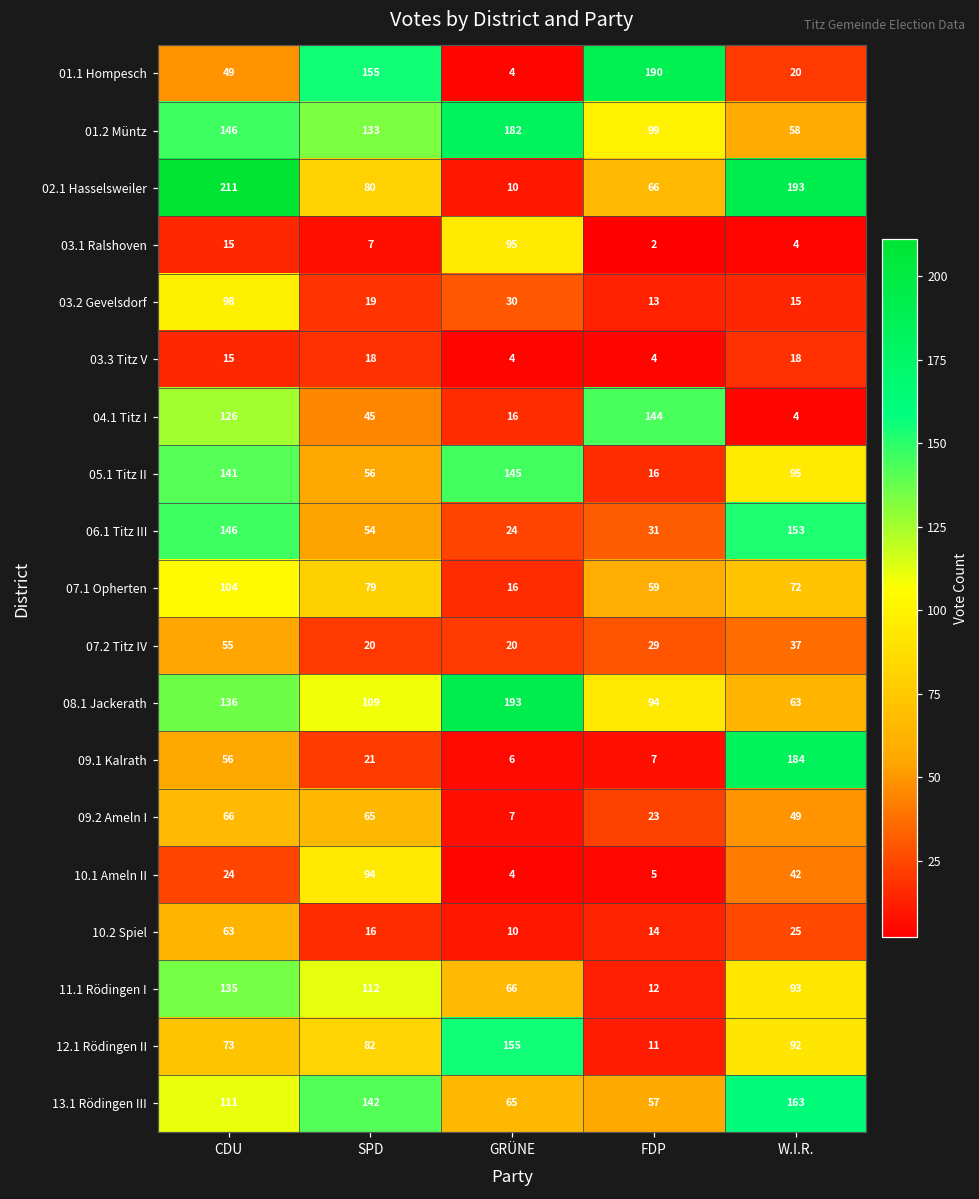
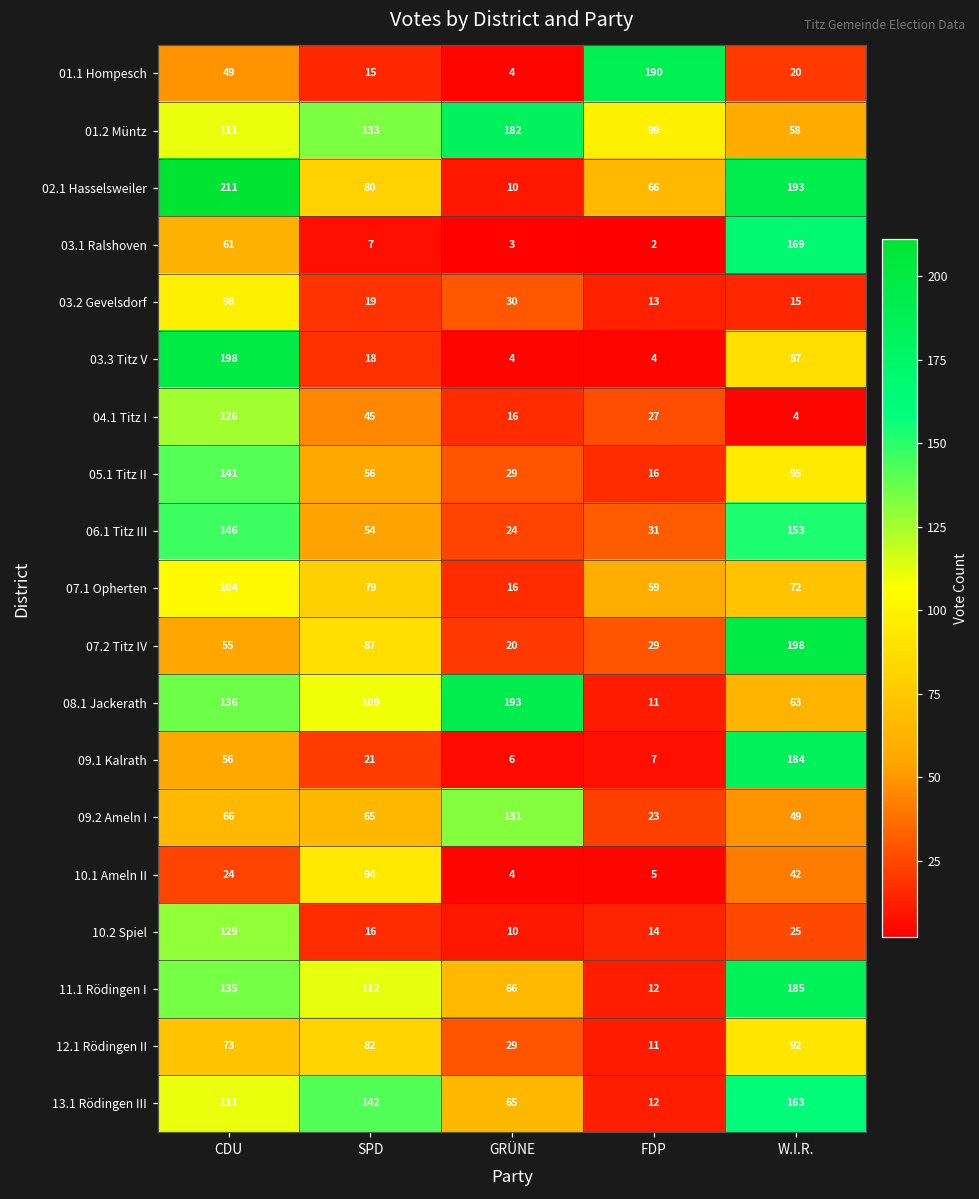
  {
    "01.1 Hompesch": {
      "CDU": 49,
-     "SPD": 155,
+     "SPD": 15,
      "GRÜNE": 4,
      "FDP": 190,
      "W.I.R.": 20
    },
    "01.2 Müntz": {
-     "CDU": 146,
+     "CDU": 111,
      "SPD": 133,
      "GRÜNE": 182,
      "FDP": 99,
      "W.I.R.": 58
    },
    "02.1 Hasselsweiler": {
      "CDU": 211,
      "SPD": 80,
      "GRÜNE": 10,
      "FDP": 66,
      "W.I.R.": 193
    },
    "03.1 Ralshoven": {
-     "CDU": 15,
+     "CDU": 61,
      "SPD": 7,
-     "GRÜNE": 95,
+     "GRÜNE": 3,
      "FDP": 2,
-     "W.I.R.": 4
+     "W.I.R.": 169
    },
    "03.2 Gevelsdorf": {
      "CDU": 98,
      "SPD": 19,
      "GRÜNE": 30,
      "FDP": 13,
      "W.I.R.": 15
    },
    "03.3 Titz V": {
-     "CDU": 15,
+     "CDU": 198,
      "SPD": 18,
      "GRÜNE": 4,
      "FDP": 4,
-     "W.I.R.": 18
+     "W.I.R.": 87
    },
    "04.1 Titz I": {
      "CDU": 126,
      "SPD": 45,
      "GRÜNE": 16,
-     "FDP": 144,
+     "FDP": 27,
      "W.I.R.": 4
    },
    "05.1 Titz II": {
      "CDU": 141,
      "SPD": 56,
-     "GRÜNE": 145,
+     "GRÜNE": 29,
      "FDP": 16,
      "W.I.R.": 95
    },
    "06.1 Titz III": {
      "CDU": 146,
      "SPD": 54,
      "GRÜNE": 24,
      "FDP": 31,
      "W.I.R.": 153
    },
    "07.1 Opherten": {
      "CDU": 104,
      "SPD": 79,
      "GRÜNE": 16,
      "FDP": 59,
      "W.I.R.": 72
    },
    "07.2 Titz IV": {
      "CDU": 55,
-     "SPD": 20,
+     "SPD": 87,
      "GRÜNE": 20,
      "FDP": 29,
-     "W.I.R.": 37
+     "W.I.R.": 198
    },
    "08.1 Jackerath": {
      "CDU": 136,
      "SPD": 109,
      "GRÜNE": 193,
-     "FDP": 94,
+     "FDP": 11,
      "W.I.R.": 63
    },
    "09.1 Kalrath": {
      "CDU": 56,
      "SPD": 21,
      "GRÜNE": 6,
      "FDP": 7,
      "W.I.R.": 184
    },
    "09.2 Ameln I": {
      "CDU": 66,
      "SPD": 65,
-     "GRÜNE": 7,
+     "GRÜNE": 131,
      "FDP": 23,
      "W.I.R.": 49
    },
    "10.1 Ameln II": {
      "CDU": 24,
      "SPD": 94,
      "GRÜNE": 4,
      "FDP": 5,
      "W.I.R.": 42
    },
    "10.2 Spiel": {
-     "CDU": 63,
+     "CDU": 129,
      "SPD": 16,
      "GRÜNE": 10,
      "FDP": 14,
      "W.I.R.": 25
    },
    "11.1 Rödingen I": {
      "CDU": 135,
      "SPD": 112,
      "GRÜNE": 66,
      "FDP": 12,
-     "W.I.R.": 93
+     "W.I.R.": 185
    },
    "12.1 Rödingen II": {
      "CDU": 73,
      "SPD": 82,
-     "GRÜNE": 155,
+     "GRÜNE": 29,
      "FDP": 11,
      "W.I.R.": 92
    },
    "13.1 Rödingen III": {
      "CDU": 111,
      "SPD": 142,
      "GRÜNE": 65,
-     "FDP": 57,
+     "FDP": 12,
      "W.I.R.": 163
    }
  }
